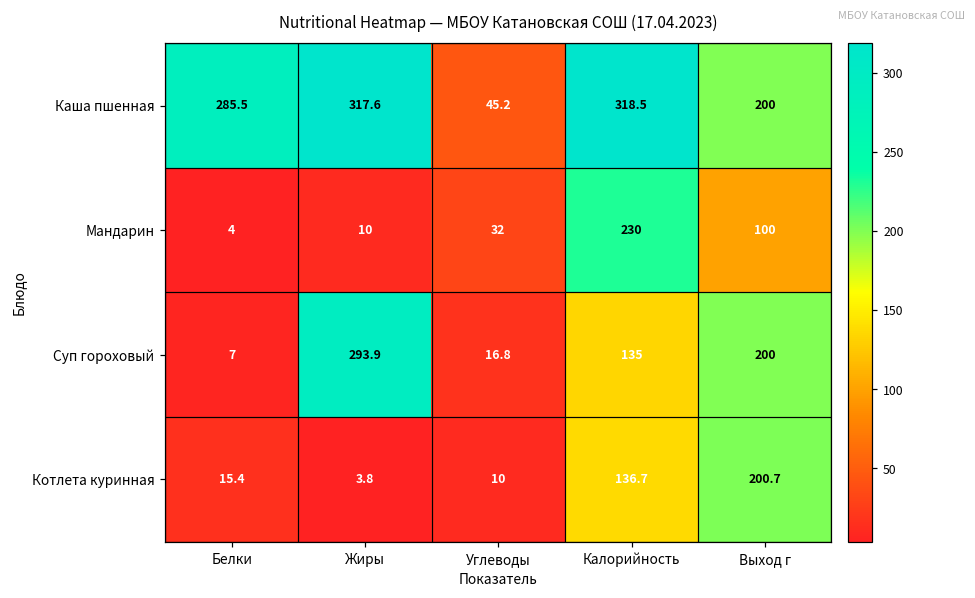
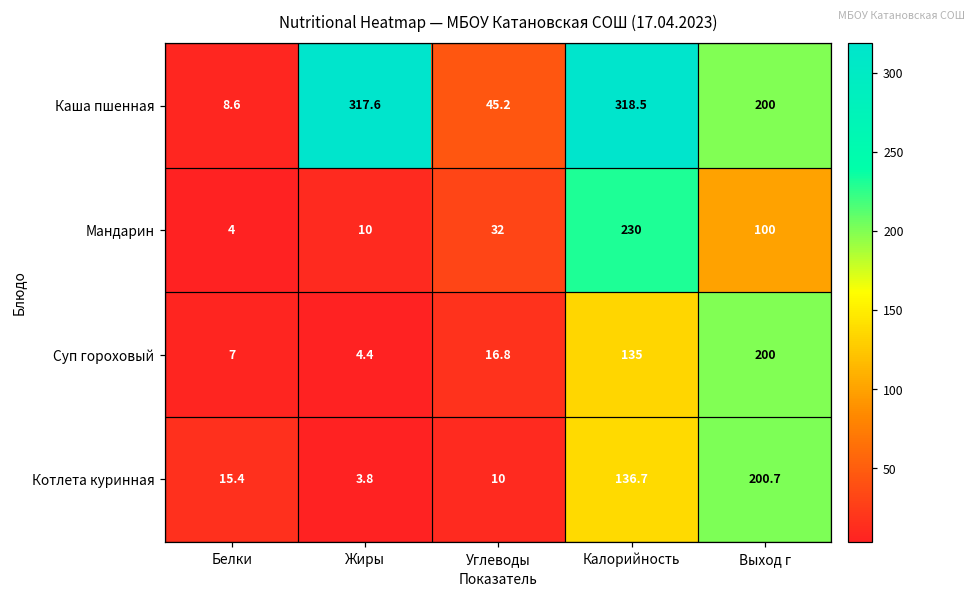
  {
    "Каша пшенная": {
-     "Белки": 285.5,
+     "Белки": 8.6,
      "Жиры": 317.6,
      "Углеводы": 45.2,
      "Калорийность": 318.5,
      "Выход г": 200
    },
    "Мандарин": {
      "Белки": 4,
      "Жиры": 10,
      "Углеводы": 32,
      "Калорийность": 230,
      "Выход г": 100
    },
    "Суп гороховый": {
      "Белки": 7,
-     "Жиры": 293.9,
+     "Жиры": 4.4,
      "Углеводы": 16.8,
      "Калорийность": 135,
      "Выход г": 200
    },
    "Котлета куринная": {
      "Белки": 15.4,
      "Жиры": 3.8,
      "Углеводы": 10,
      "Калорийность": 136.7,
      "Выход г": 200.7
    }
  }
